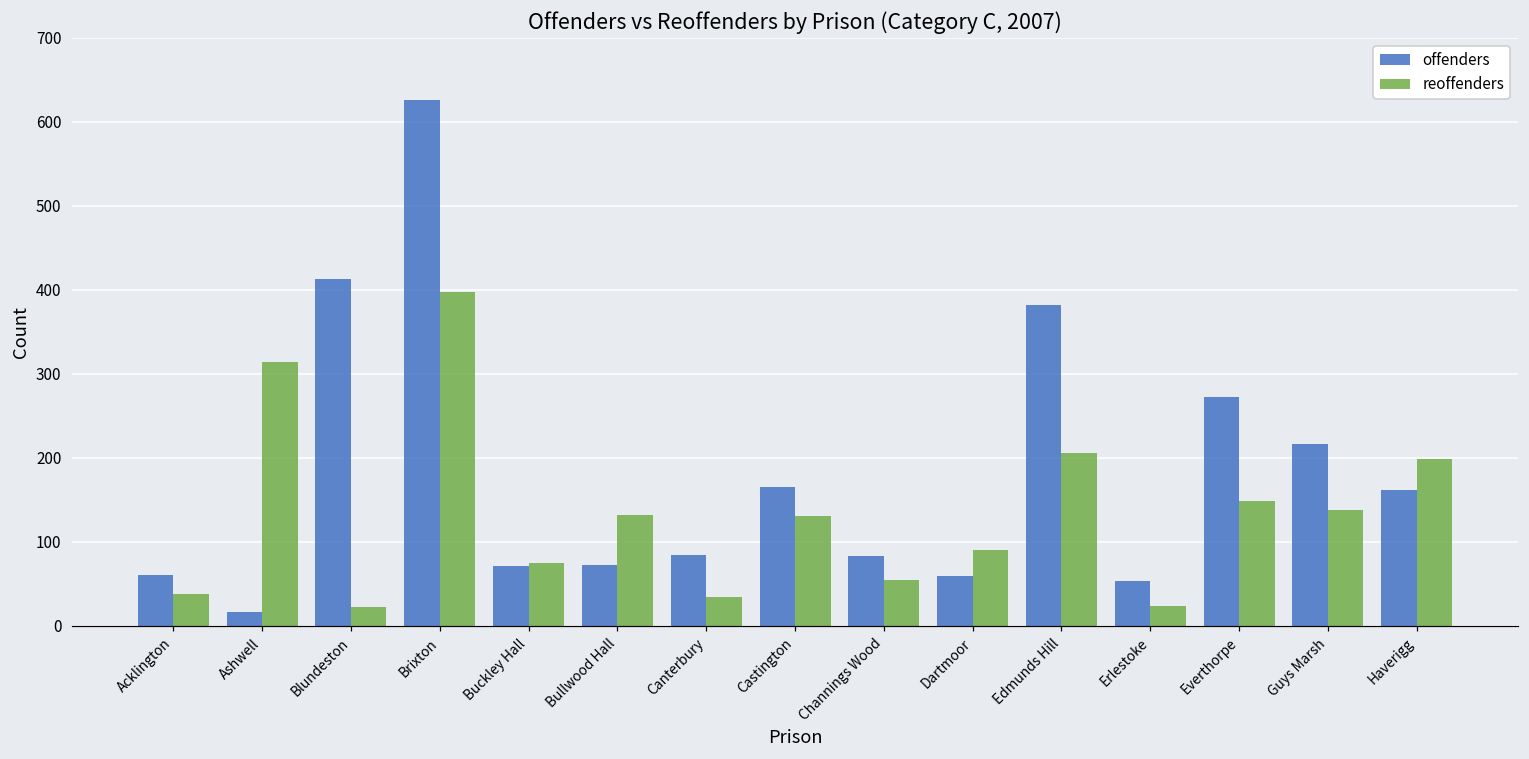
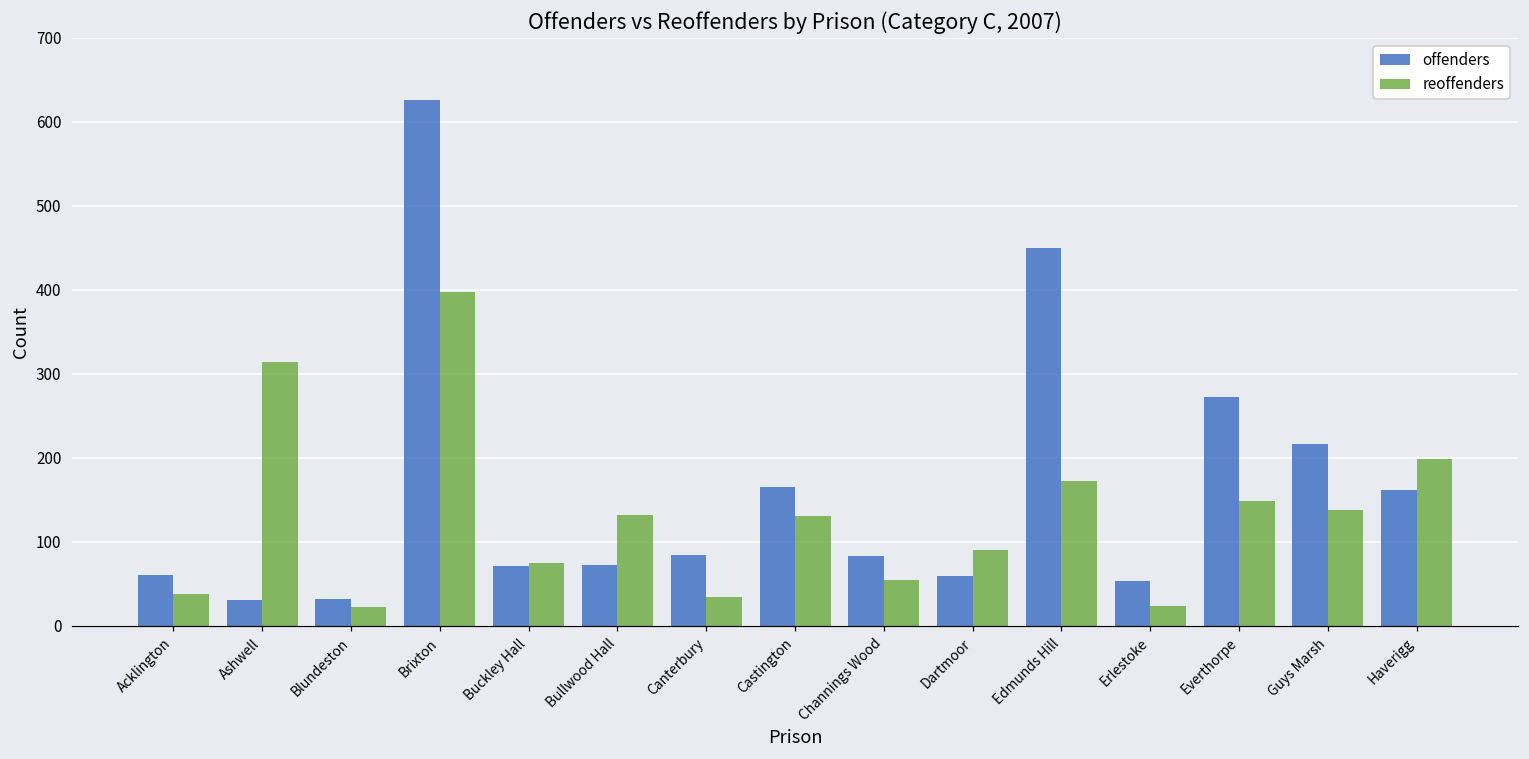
  {
    "offenders": {
      "Acklington": 60,
-     "Ashwell": 20,
-     "Blundeston": 410,
+     "Ashwell": 30,
+     "Blundeston": 30,
      "Brixton": 630,
      "Buckley Hall": 70,
      "Bullwood Hall": 70,
      "Canterbury": 90,
      "Castington": 170,
      "Channings Wood": 80,
      "Dartmoor": 60,
-     "Edmunds Hill": 380,
+     "Edmunds Hill": 450,
      "Erlestoke": 50,
      "Everthorpe": 270,
      "Guys Marsh": 220,
      "Haverigg": 160
    },
    "reoffenders": {
      "Acklington": 40,
      "Ashwell": 310,
      "Blundeston": 20,
      "Brixton": 400,
      "Buckley Hall": 80,
      "Bullwood Hall": 130,
      "Canterbury": 30,
      "Castington": 130,
      "Channings Wood": 60,
      "Dartmoor": 90,
-     "Edmunds Hill": 210,
+     "Edmunds Hill": 170,
      "Erlestoke": 20,
      "Everthorpe": 150,
      "Guys Marsh": 140,
      "Haverigg": 200
    }
  }
